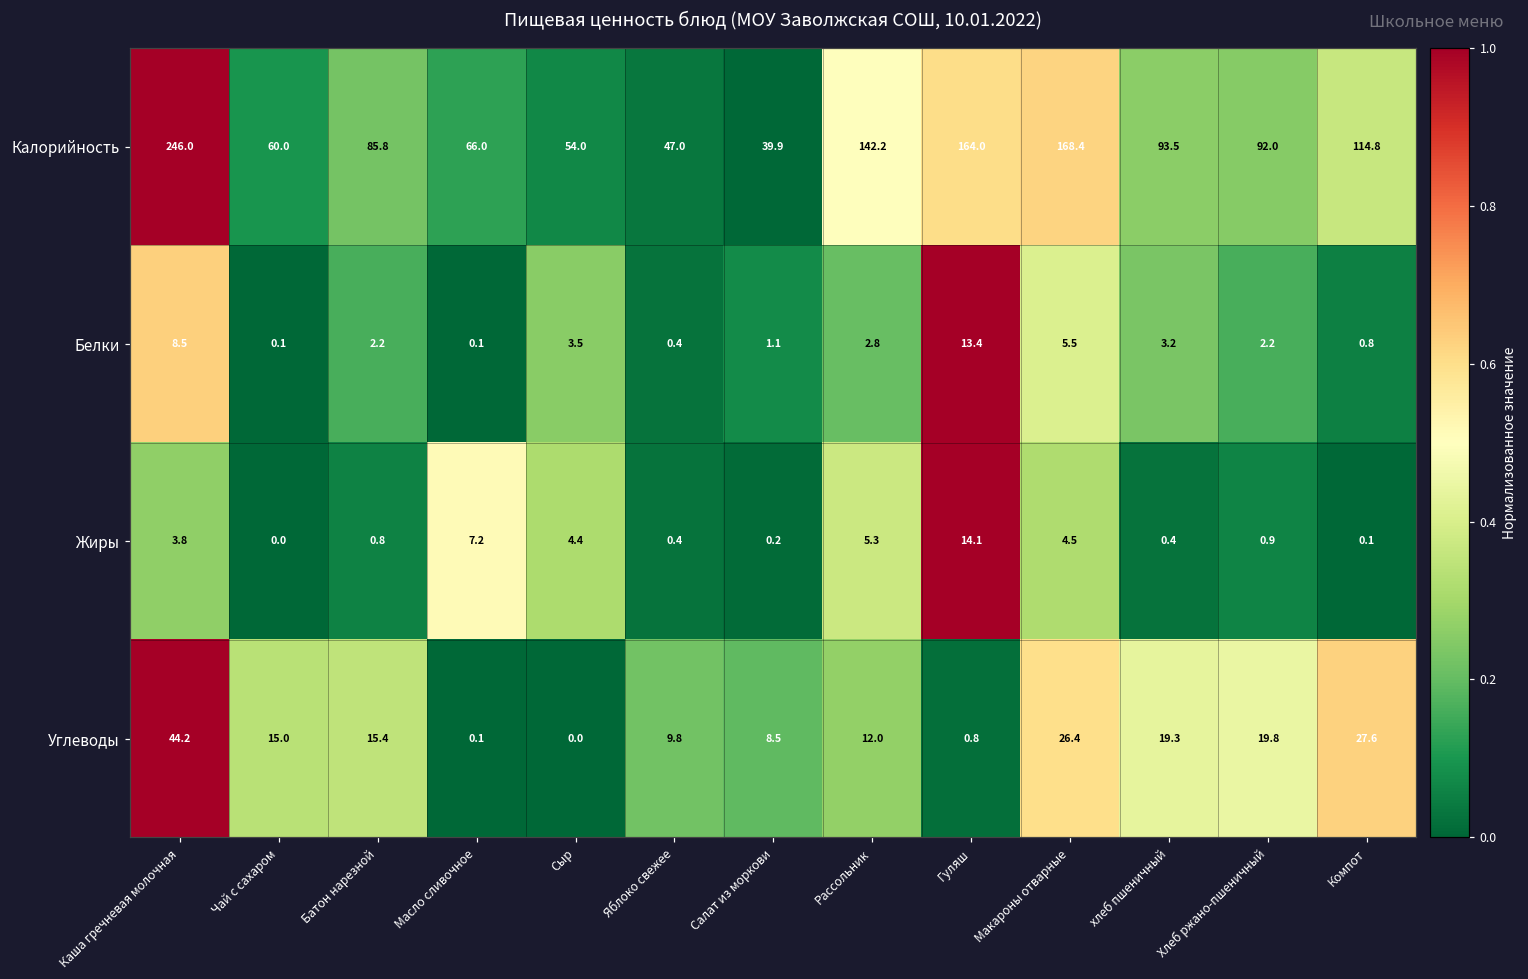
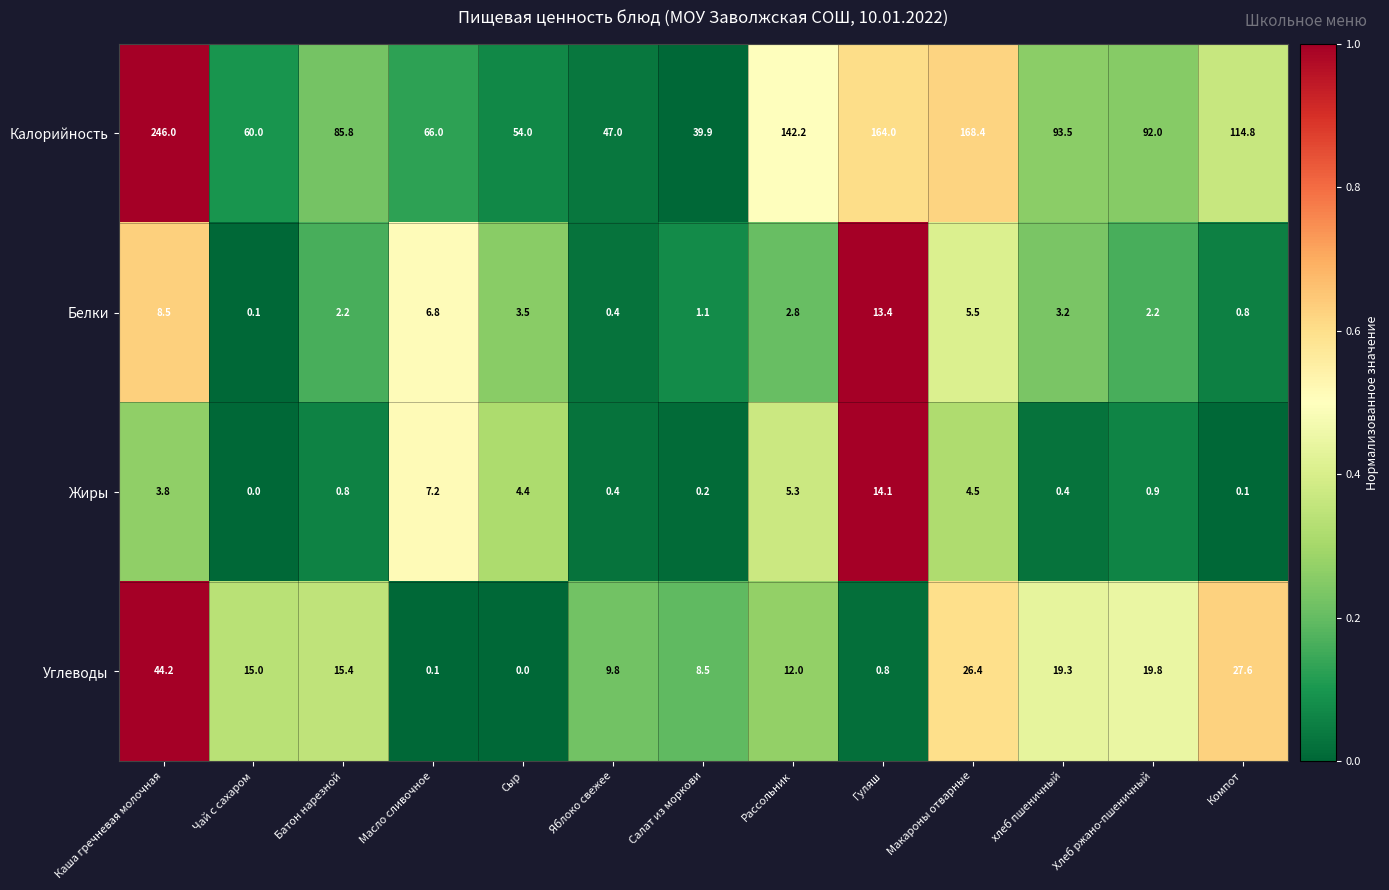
  {
    "Калорийность": {
      "Каша гречневая молочная": 246.0,
      "Чай с сахаром": 60.0,
      "Батон нарезной": 85.8,
      "Масло сливочное": 66.0,
      "Сыр": 54.0,
      "Яблоко свежее": 47.0,
      "Салат из моркови": 39.9,
      "Рассольник": 142.2,
      "Гуляш": 164.0,
      "Макароны отварные": 168.4,
      "хлеб пшеничный": 93.5,
      "Хлеб ржано-пшеничный": 92.0,
      "Компот": 114.8
    },
    "Белки": {
      "Каша гречневая молочная": 8.5,
      "Чай с сахаром": 0.1,
      "Батон нарезной": 2.2,
-     "Масло сливочное": 0.1,
+     "Масло сливочное": 6.8,
      "Сыр": 3.5,
      "Яблоко свежее": 0.4,
      "Салат из моркови": 1.1,
      "Рассольник": 2.8,
      "Гуляш": 13.4,
      "Макароны отварные": 5.5,
      "хлеб пшеничный": 3.2,
      "Хлеб ржано-пшеничный": 2.2,
      "Компот": 0.8
    },
    "Жиры": {
      "Каша гречневая молочная": 3.8,
      "Чай с сахаром": 0.0,
      "Батон нарезной": 0.8,
      "Масло сливочное": 7.2,
      "Сыр": 4.4,
      "Яблоко свежее": 0.4,
      "Салат из моркови": 0.2,
      "Рассольник": 5.3,
      "Гуляш": 14.1,
      "Макароны отварные": 4.5,
      "хлеб пшеничный": 0.4,
      "Хлеб ржано-пшеничный": 0.9,
      "Компот": 0.1
    },
    "Углеводы": {
      "Каша гречневая молочная": 44.2,
      "Чай с сахаром": 15.0,
      "Батон нарезной": 15.4,
      "Масло сливочное": 0.1,
      "Сыр": 0.0,
      "Яблоко свежее": 9.8,
      "Салат из моркови": 8.5,
      "Рассольник": 12.0,
      "Гуляш": 0.8,
      "Макароны отварные": 26.4,
      "хлеб пшеничный": 19.3,
      "Хлеб ржано-пшеничный": 19.8,
      "Компот": 27.6
    }
  }
